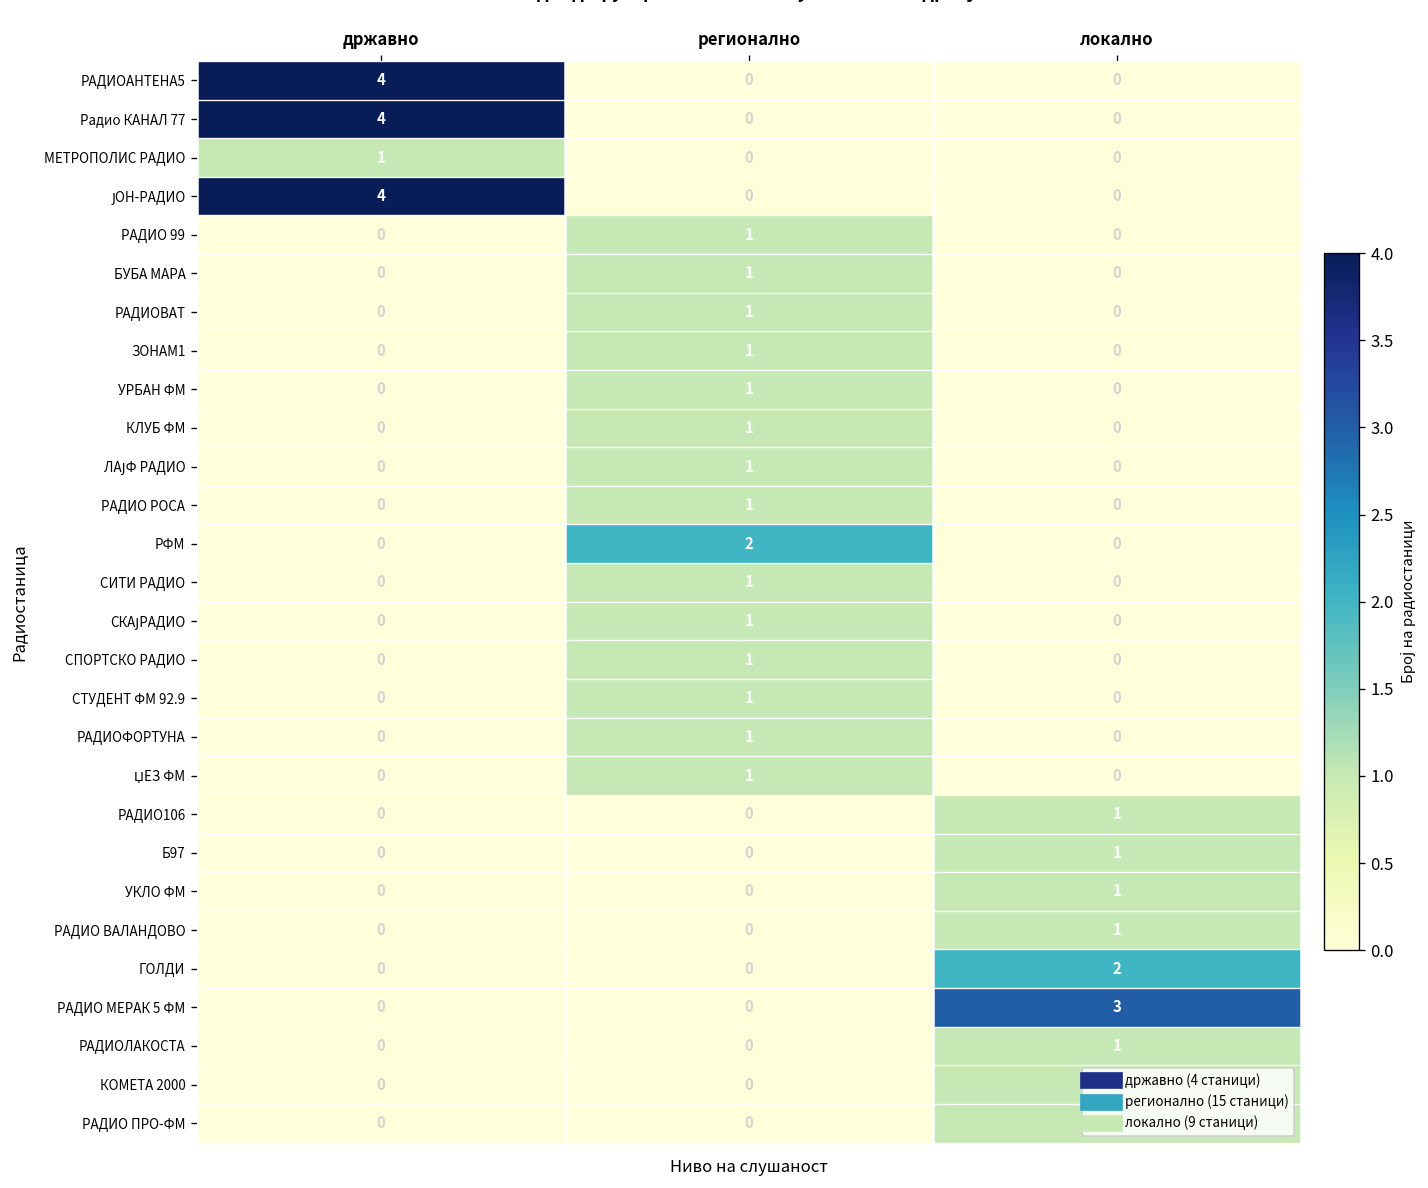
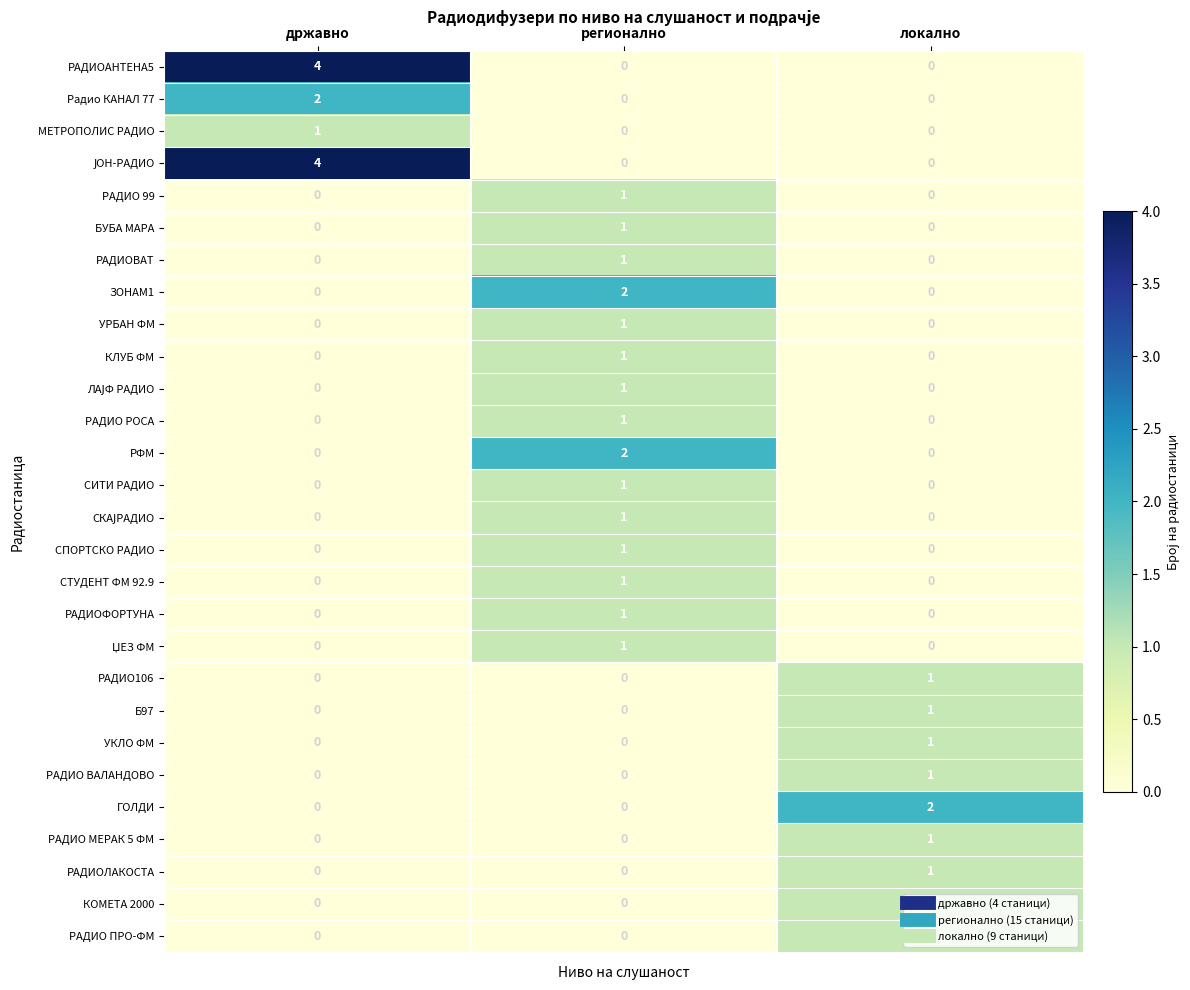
  {
    "РАДИОАНТЕНА5": {
      "државно": 4
    },
    "Радио КАНАЛ 77": {
-     "државно": 4
+     "државно": 2
    },
    "МЕТРОПОЛИС РАДИО": {
      "државно": 1
    },
    "ЈОН-РАДИО": {
      "државно": 4
    },
    "РАДИО 99": {
      "регионално": 1
    },
    "БУБА МАРА": {
      "регионално": 1
    },
    "РАДИОВАТ": {
      "регионално": 1
    },
    "ЗОНАМ1": {
-     "регионално": 1
+     "регионално": 2
    },
    "УРБАН ФМ": {
      "регионално": 1
    },
    "КЛУБ ФМ": {
      "регионално": 1
    },
    "ЛАЈФ РАДИО": {
      "регионално": 1
    },
    "РАДИО РОСА": {
      "регионално": 1
    },
    "РФМ": {
      "регионално": 2
    },
    "СИТИ РАДИО": {
      "регионално": 1
    },
    "СКАЈРАДИО": {
      "регионално": 1
    },
    "СПОРТСКО РАДИО": {
      "регионално": 1
    },
    "СТУДЕНТ ФМ 92.9": {
      "регионално": 1
    },
    "РАДИОФОРТУНА": {
      "регионално": 1
    },
    "ЏЕЗ ФМ": {
      "регионално": 1
    },
    "РАДИО106": {
      "локално": 1
    },
    "Б97": {
      "локално": 1
    },
    "УКЛО ФМ": {
      "локално": 1
    },
    "РАДИО ВАЛАНДОВО": {
      "локално": 1
    },
    "ГОЛДИ": {
      "локално": 2
    },
    "РАДИО МЕРАК 5 ФМ": {
-     "локално": 3
+     "локално": 1
    },
    "РАДИОЛАКОСТА": {
      "локално": 1
    }
  }
